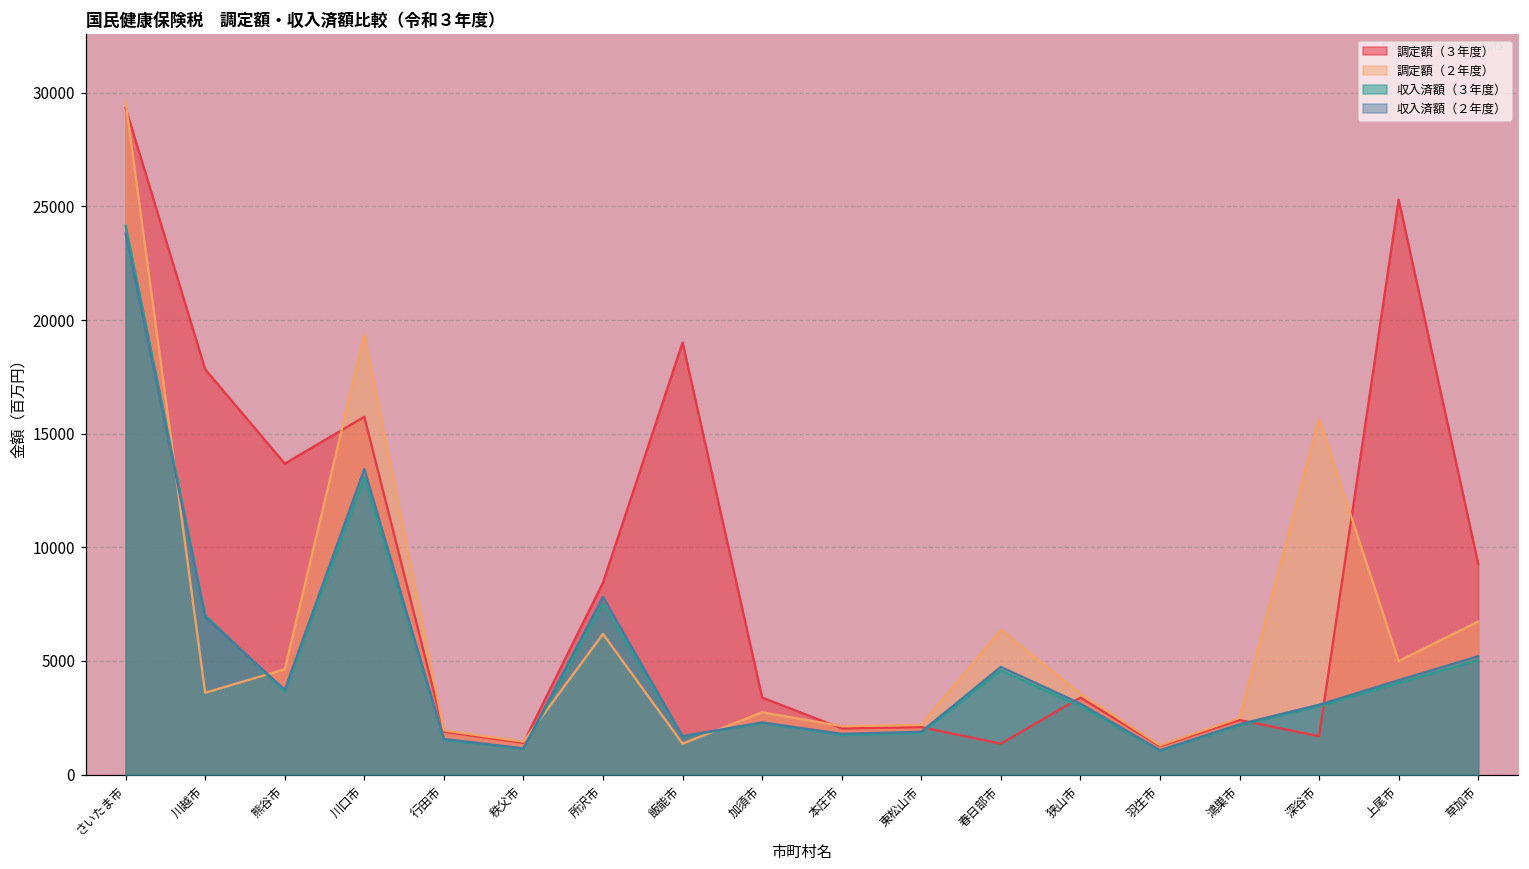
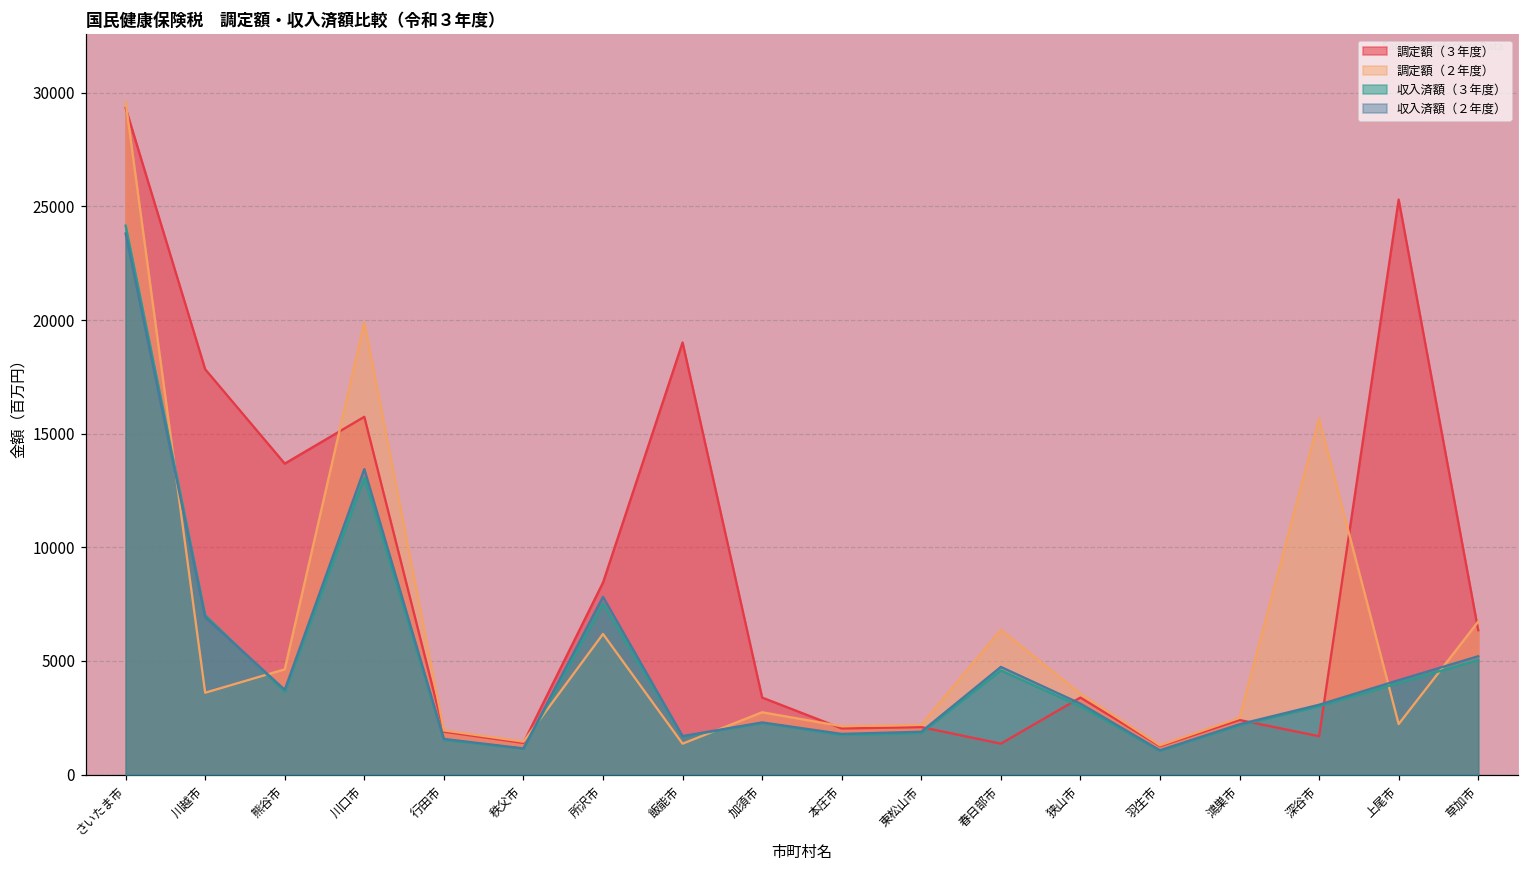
  {
    "調定額（３年度）": {
      "さいたま市": 29300,
      "川越市": 17800,
      "熊谷市": 13700,
      "川口市": 15700,
      "所沢市": 8400,
      "飯能市": 19000,
      "加須市": 3400,
      "春日部市": 1400,
      "狭山市": 3400,
      "深谷市": 1700,
      "上尾市": 25300,
-     "草加市": 9300
+     "草加市": 6400
    },
    "調定額（２年度）": {
      "さいたま市": 29600,
      "川越市": 3600,
      "熊谷市": 4600,
-     "川口市": 19400,
+     "川口市": 19900,
      "所沢市": 6200,
      "飯能市": 1400,
      "加須市": 2700,
      "春日部市": 6400,
      "狭山市": 3600,
      "深谷市": 15700,
-     "上尾市": 5000,
+     "上尾市": 2200,
      "草加市": 6700
    }
  }
